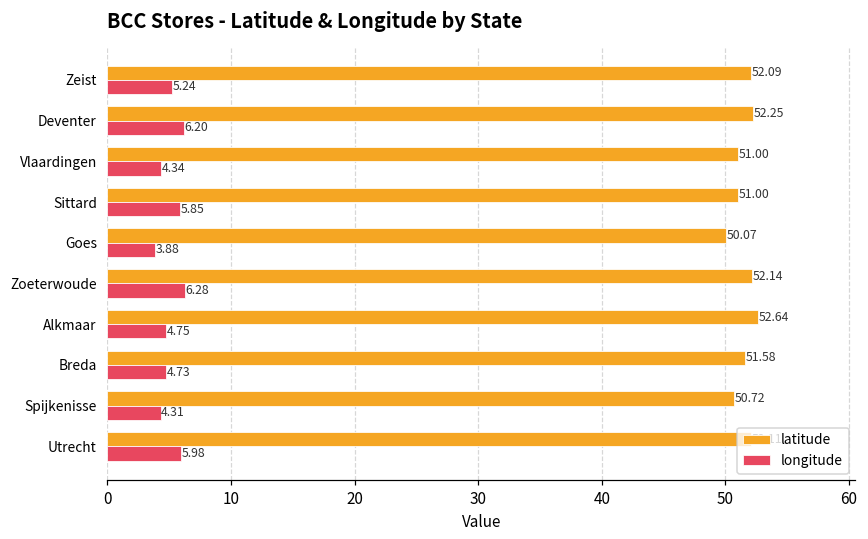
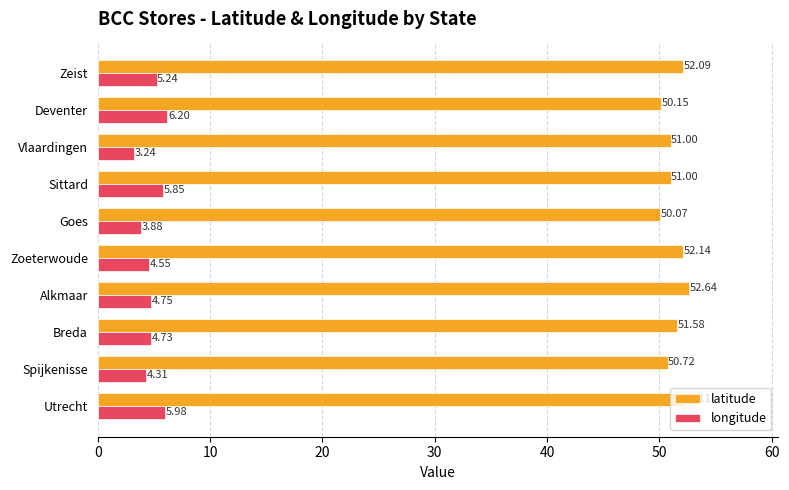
  {
    "latitude": {
      "Zeist": 52.09,
-     "Deventer": 52.25,
+     "Deventer": 50.15,
      "Vlaardingen": 51.00,
      "Sittard": 51.00,
      "Goes": 50.07,
      "Zoeterwoude": 52.14,
      "Alkmaar": 52.64,
      "Breda": 51.58,
      "Spijkenisse": 50.72
    },
    "longitude": {
      "Zeist": 5.24,
      "Deventer": 6.20,
-     "Vlaardingen": 4.34,
+     "Vlaardingen": 3.24,
      "Sittard": 5.85,
      "Goes": 3.88,
-     "Zoeterwoude": 6.28,
+     "Zoeterwoude": 4.55,
      "Alkmaar": 4.75,
      "Breda": 4.73,
      "Spijkenisse": 4.31,
      "Utrecht": 5.98
    }
  }
